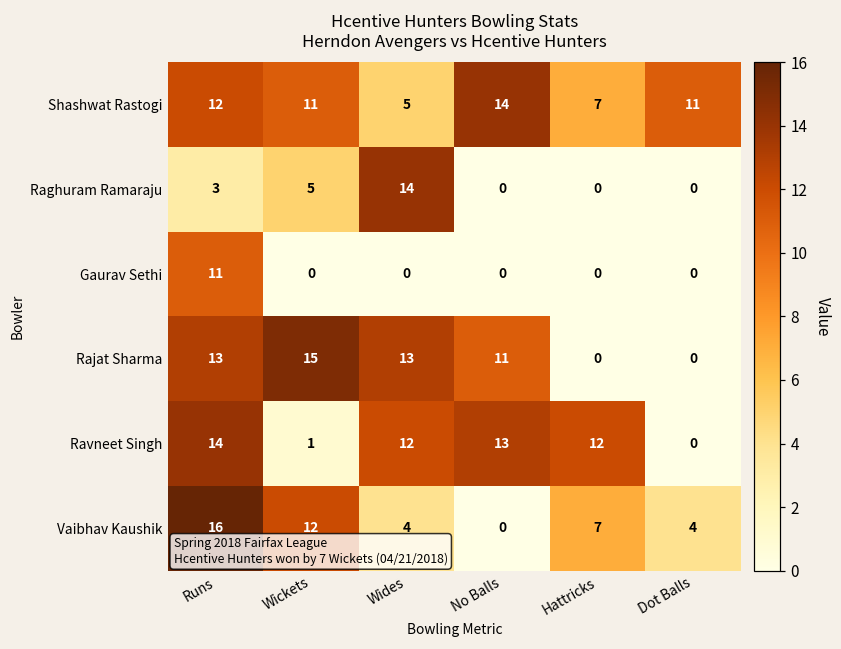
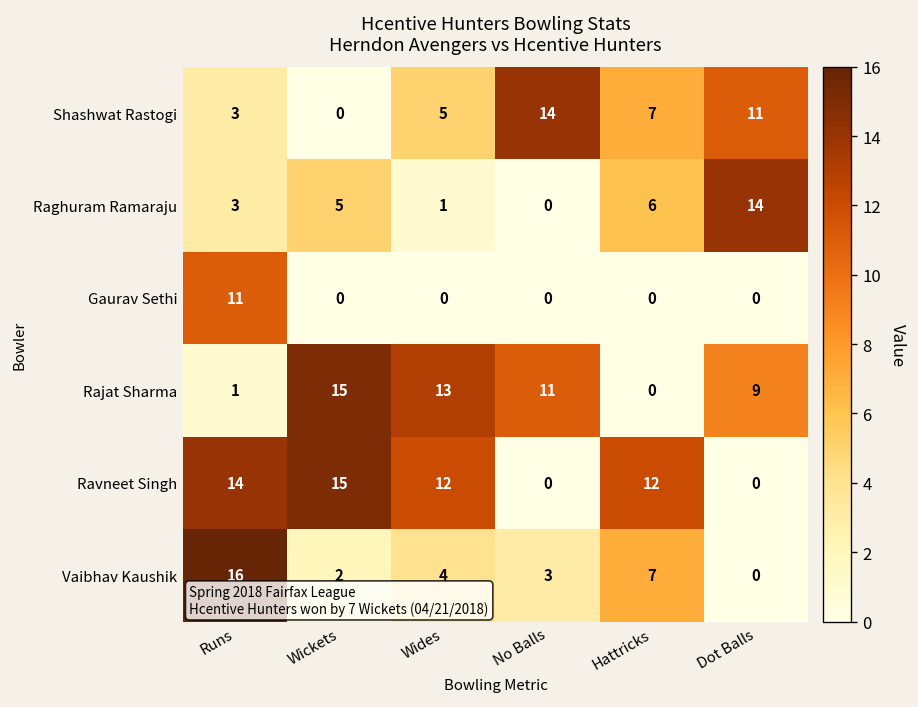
  {
    "Shashwat Rastogi": {
-     "Runs": 12,
-     "Wickets": 11,
+     "Runs": 3,
+     "Wickets": 0,
      "Wides": 5,
      "No Balls": 14,
      "Hattricks": 7,
      "Dot Balls": 11
    },
    "Raghuram Ramaraju": {
      "Runs": 3,
      "Wickets": 5,
-     "Wides": 14,
+     "Wides": 1,
      "No Balls": 0,
-     "Hattricks": 0,
-     "Dot Balls": 0
+     "Hattricks": 6,
+     "Dot Balls": 14
    },
    "Gaurav Sethi": {
      "Runs": 11,
      "Wickets": 0,
      "Wides": 0,
      "No Balls": 0,
      "Hattricks": 0,
      "Dot Balls": 0
    },
    "Rajat Sharma": {
-     "Runs": 13,
+     "Runs": 1,
      "Wickets": 15,
      "Wides": 13,
      "No Balls": 11,
      "Hattricks": 0,
-     "Dot Balls": 0
+     "Dot Balls": 9
    },
    "Ravneet Singh": {
      "Runs": 14,
-     "Wickets": 1,
+     "Wickets": 15,
      "Wides": 12,
-     "No Balls": 13,
+     "No Balls": 0,
      "Hattricks": 12,
      "Dot Balls": 0
    },
    "Vaibhav Kaushik": {
      "Runs": 16,
-     "Wickets": 12,
+     "Wickets": 2,
      "Wides": 4,
-     "No Balls": 0,
+     "No Balls": 3,
      "Hattricks": 7,
-     "Dot Balls": 4
+     "Dot Balls": 0
    }
  }
